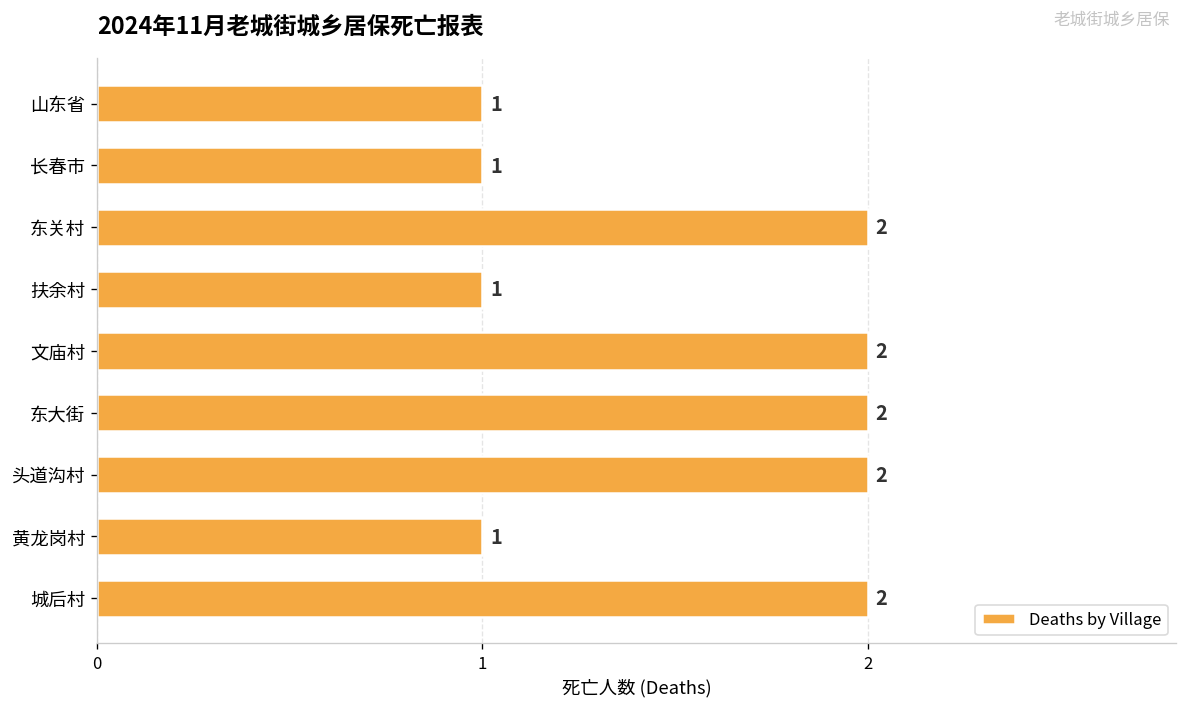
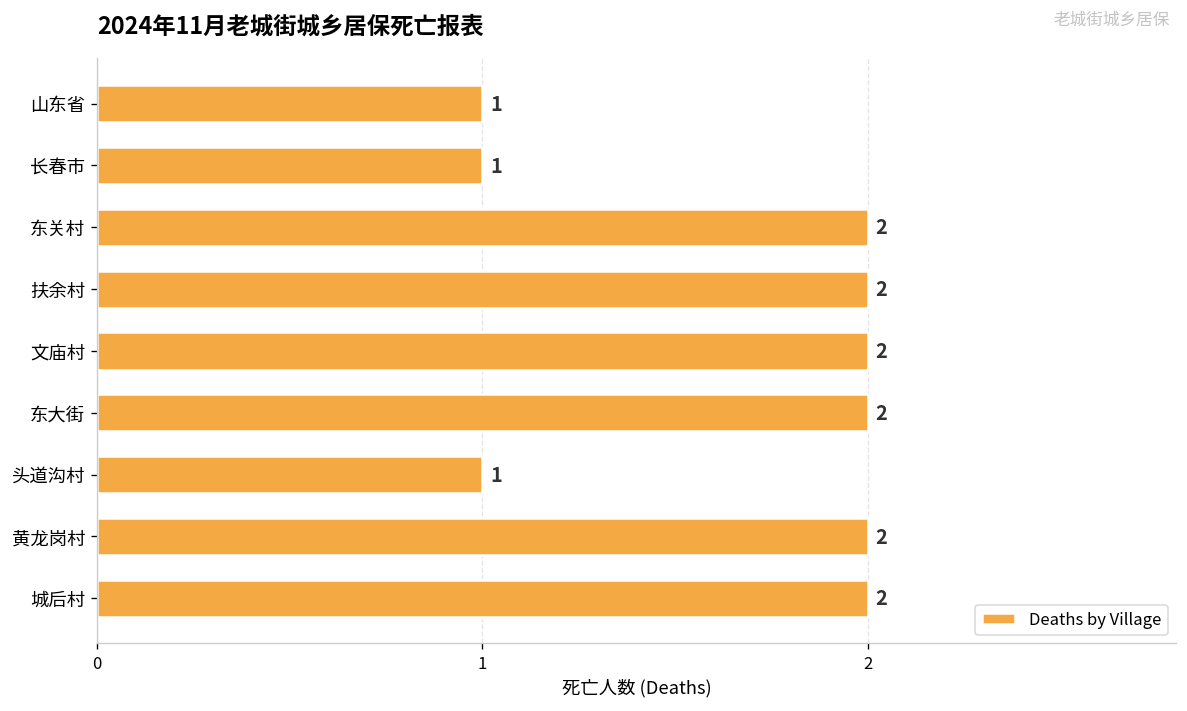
  {
    "山东省": 1,
    "长春市": 1,
    "东关村": 2,
-   "扶余村": 1,
+   "扶余村": 2,
    "文庙村": 2,
    "东大街": 2,
-   "头道沟村": 2,
-   "黄龙岗村": 1,
+   "头道沟村": 1,
+   "黄龙岗村": 2,
    "城后村": 2
  }
